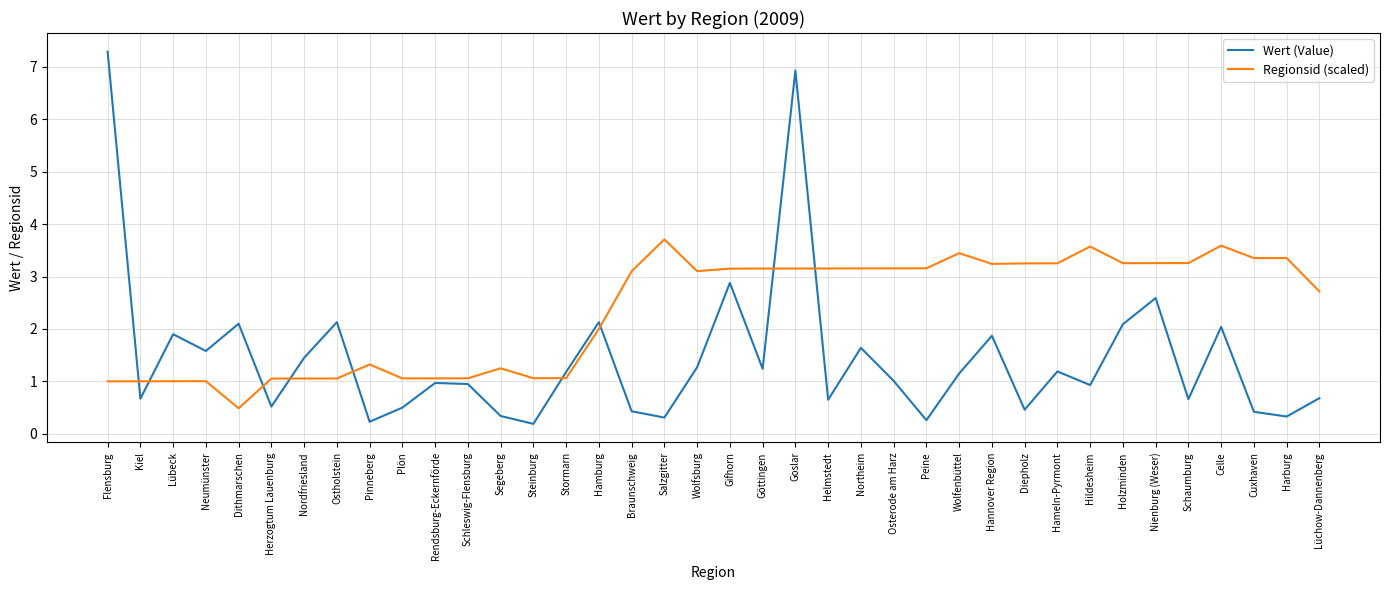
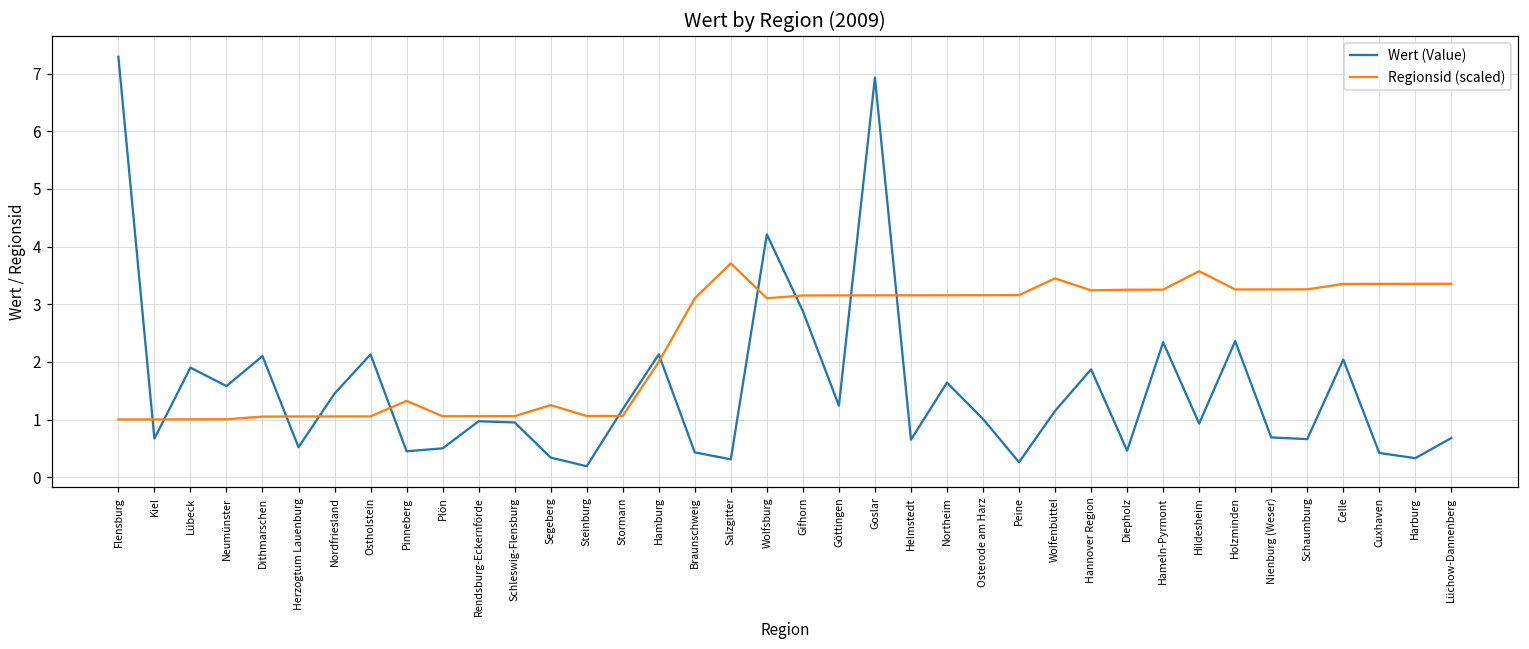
  {
    "Wert (Value)": {
      "Flensburg": 7.3,
      "Kiel": 0.7,
      "Lübeck": 1.9,
      "Neumünster": 1.6,
      "Dithmarschen": 2.1,
      "Herzogtum Lauenburg": 0.5,
      "Nordfriesland": 1.5,
      "Ostholstein": 2.1,
-     "Pinneberg": 0.2,
+     "Pinneberg": 0.5,
      "Plön": 0.5,
      "Rendsburg-Eckernförde": 1.0,
      "Schleswig-Flensburg": 1.0,
      "Segeberg": 0.3,
      "Steinburg": 0.2,
      "Stormarn": 1.2,
      "Hamburg": 2.1,
      "Braunschweig": 0.4,
      "Salzgitter": 0.3,
-     "Wolfsburg": 1.3,
+     "Wolfsburg": 4.2,
      "Gifhorn": 2.9,
      "Göttingen": 1.2,
      "Goslar": 6.9,
      "Helmstedt": 0.7,
      "Northeim": 1.6,
      "Osterode am Harz": 1.0,
      "Peine": 0.3,
      "Wolfenbüttel": 1.2,
      "Hannover Region": 1.9,
      "Diepholz": 0.5,
-     "Hameln-Pyrmont": 1.2,
+     "Hameln-Pyrmont": 2.3,
      "Hildesheim": 0.9,
-     "Holzminden": 2.1,
-     "Nienburg (Weser)": 2.6,
+     "Holzminden": 2.4,
+     "Nienburg (Weser)": 0.7,
      "Schaumburg": 0.7,
      "Celle": 2.0,
      "Cuxhaven": 0.4,
      "Harburg": 0.3,
      "Lüchow-Dannenberg": 0.7
    },
    "Regionsid (scaled)": {
      "Flensburg": 1.0,
      "Kiel": 1.0,
      "Lübeck": 1.0,
      "Neumünster": 1.0,
-     "Dithmarschen": 0.5,
+     "Dithmarschen": 1.1,
      "Herzogtum Lauenburg": 1.1,
      "Nordfriesland": 1.1,
      "Ostholstein": 1.1,
      "Pinneberg": 1.3,
      "Plön": 1.1,
      "Rendsburg-Eckernförde": 1.1,
      "Schleswig-Flensburg": 1.1,
      "Segeberg": 1.3,
      "Steinburg": 1.1,
      "Stormarn": 1.1,
      "Hamburg": 2.0,
      "Braunschweig": 3.1,
      "Salzgitter": 3.7,
      "Wolfsburg": 3.1,
      "Gifhorn": 3.2,
      "Göttingen": 3.2,
      "Goslar": 3.2,
      "Helmstedt": 3.2,
      "Northeim": 3.2,
      "Osterode am Harz": 3.2,
      "Peine": 3.2,
      "Wolfenbüttel": 3.4,
      "Hannover Region": 3.2,
      "Diepholz": 3.3,
      "Hameln-Pyrmont": 3.3,
      "Hildesheim": 3.6,
      "Holzminden": 3.3,
      "Nienburg (Weser)": 3.3,
      "Schaumburg": 3.3,
-     "Celle": 3.6,
+     "Celle": 3.4,
      "Cuxhaven": 3.4,
      "Harburg": 3.4,
-     "Lüchow-Dannenberg": 2.7
+     "Lüchow-Dannenberg": 3.4
    }
  }
